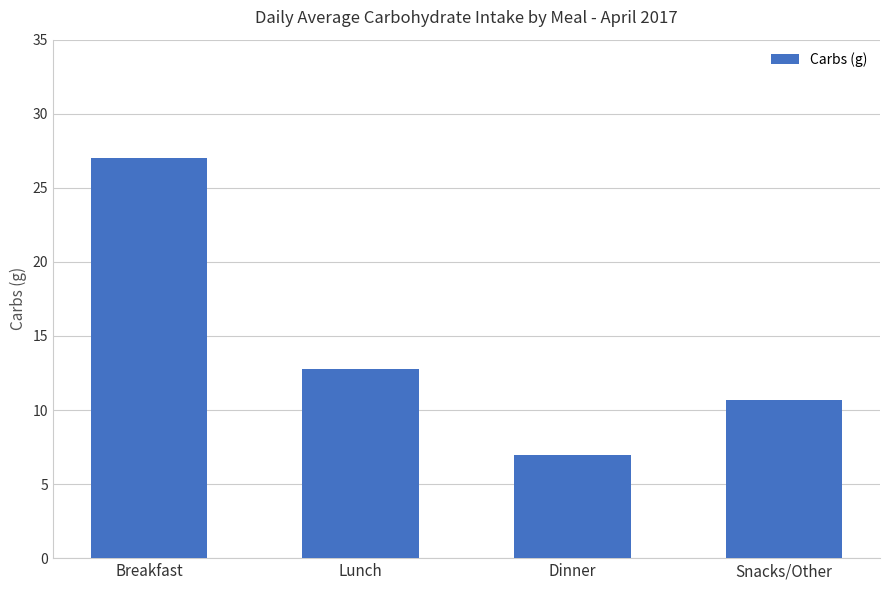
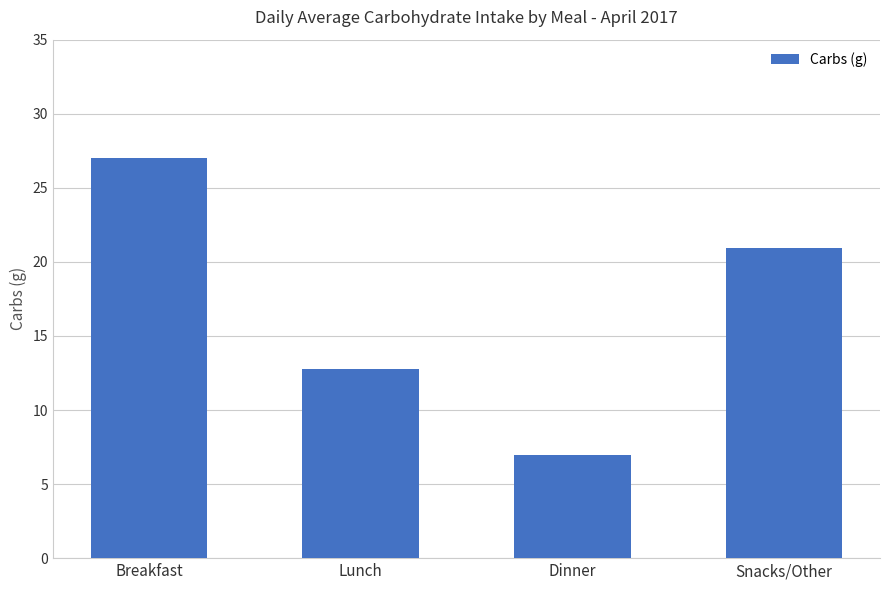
  {
    "Breakfast": 27.0,
    "Lunch": 12.8,
    "Dinner": 7.0,
-   "Snacks/Other": 10.7
+   "Snacks/Other": 21.0
  }
